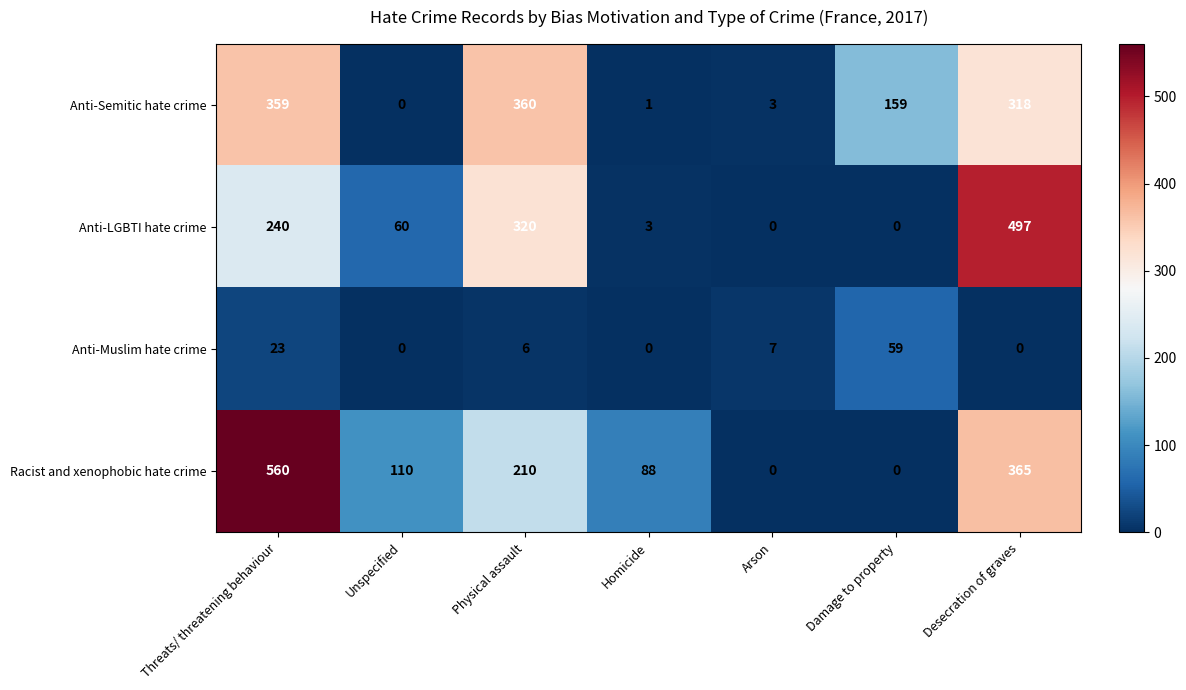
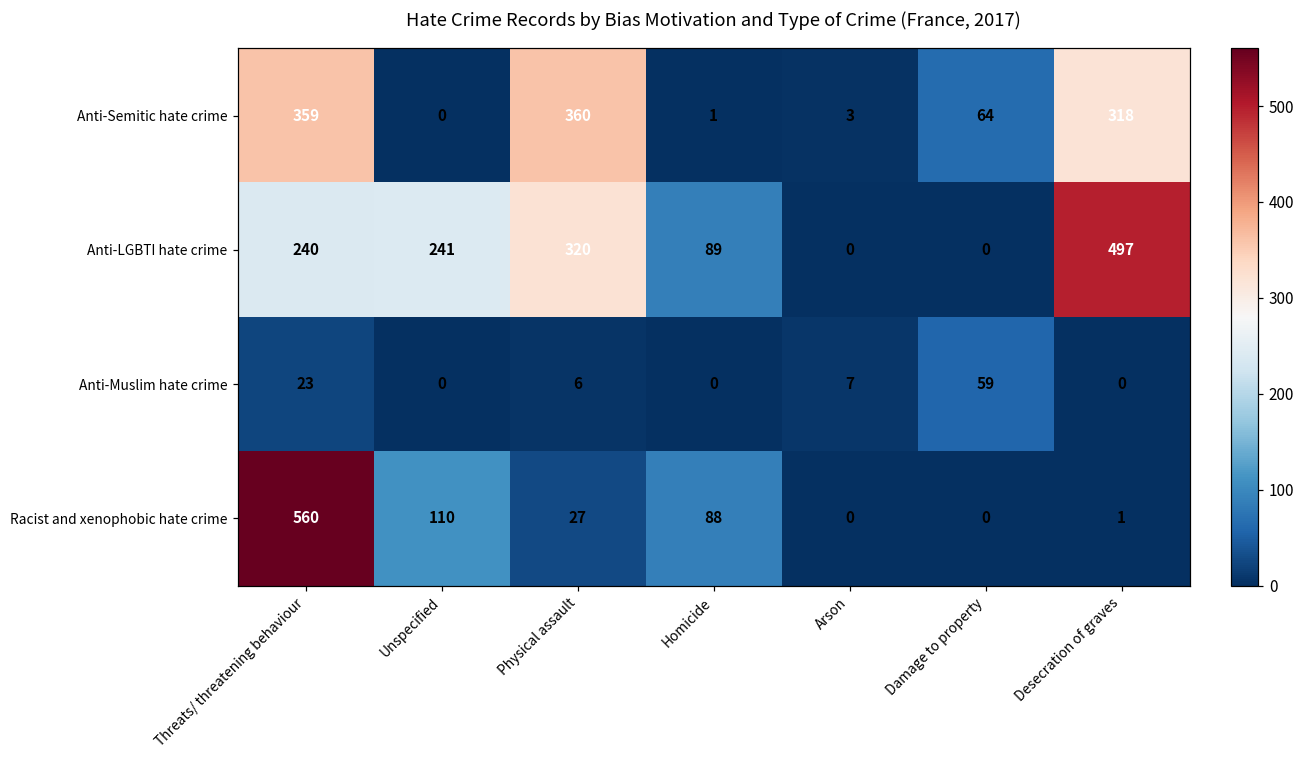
  {
    "Anti-Semitic hate crime": {
      "Threats/ threatening behaviour": 359,
      "Unspecified": 0,
      "Physical assault": 360,
      "Homicide": 1,
      "Arson": 3,
-     "Damage to property": 159
+     "Damage to property": 64
    },
    "Anti-LGBTI hate crime": {
      "Threats/ threatening behaviour": 240,
-     "Unspecified": 60,
-     "Homicide": 3,
+     "Unspecified": 241,
+     "Homicide": 89,
      "Arson": 0,
      "Damage to property": 0,
      "Desecration of graves": 497
    },
    "Anti-Muslim hate crime": {
      "Threats/ threatening behaviour": 23,
      "Unspecified": 0,
      "Physical assault": 6,
      "Homicide": 0,
      "Arson": 7,
      "Damage to property": 59,
      "Desecration of graves": 0
    },
    "Racist and xenophobic hate crime": {
      "Threats/ threatening behaviour": 560,
      "Unspecified": 110,
-     "Physical assault": 210,
+     "Physical assault": 27,
      "Homicide": 88,
      "Arson": 0,
      "Damage to property": 0,
-     "Desecration of graves": 365
+     "Desecration of graves": 1
    }
  }
